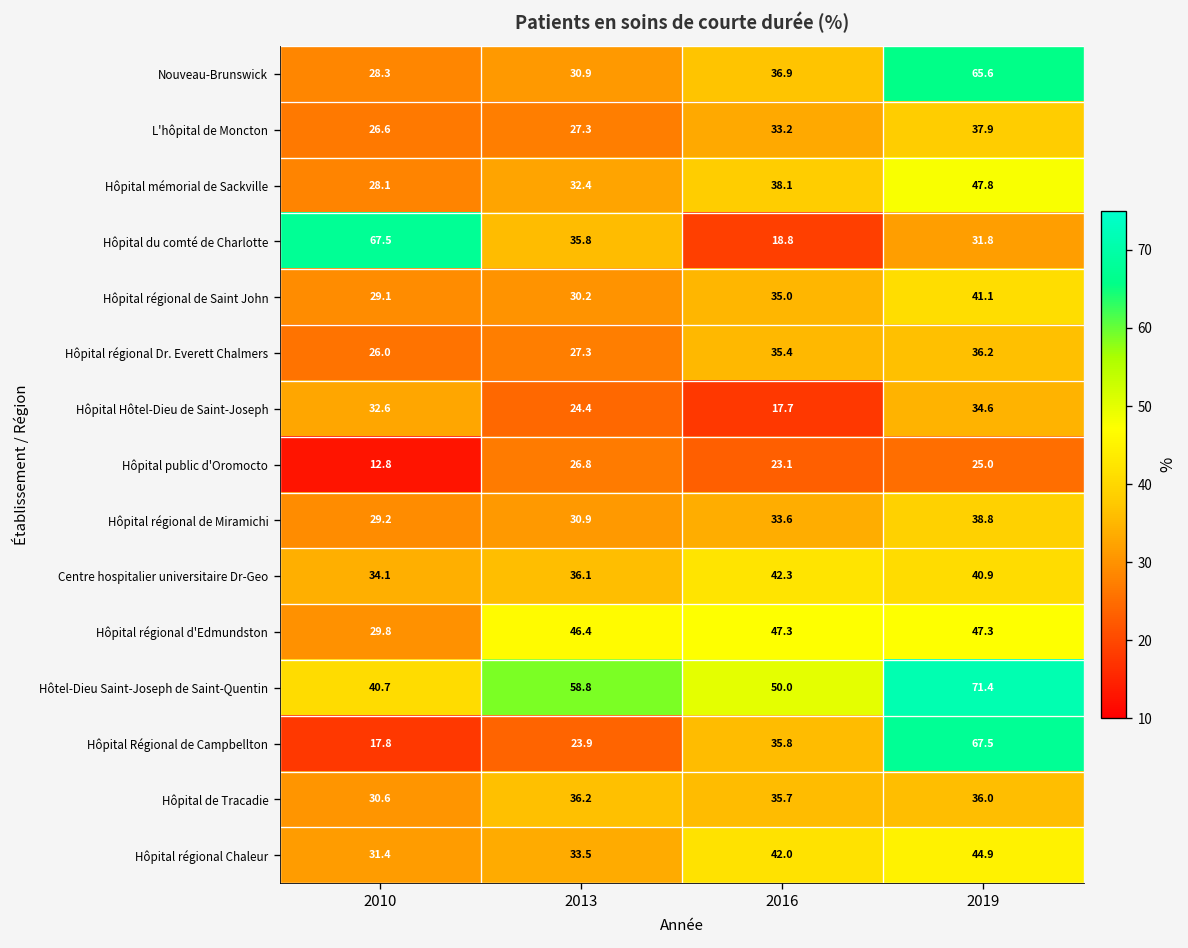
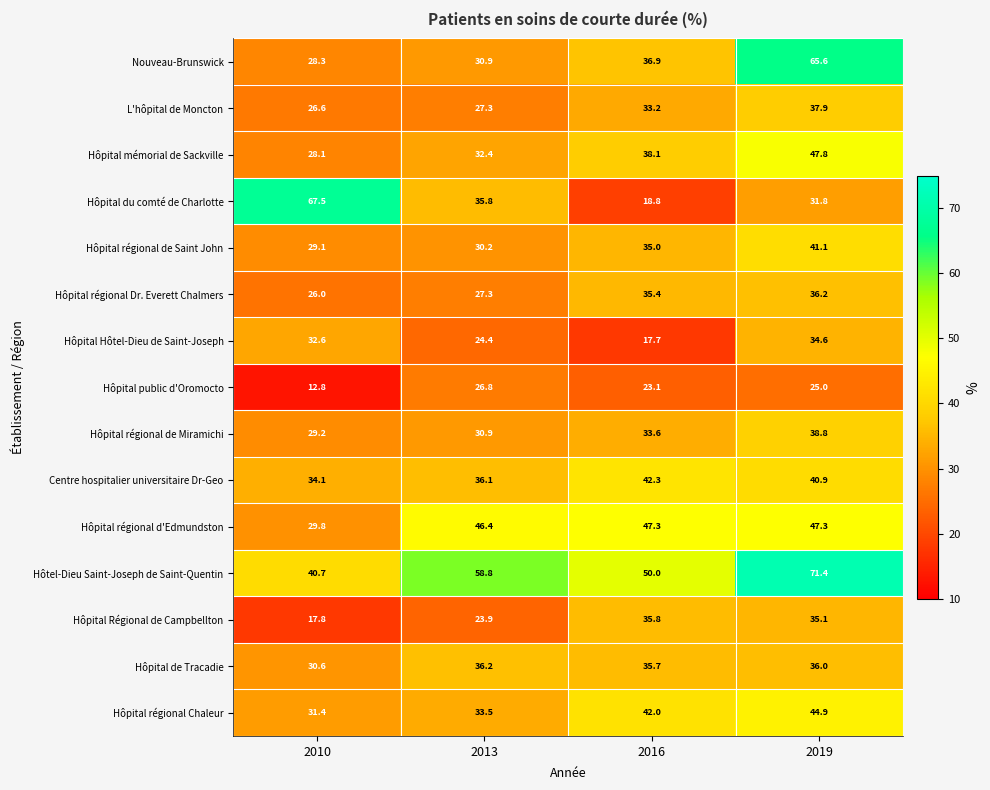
  {
    "Nouveau-Brunswick": {
      "2010": 28.3,
      "2013": 30.9,
      "2016": 36.9,
      "2019": 65.6
    },
    "L'hôpital de Moncton": {
      "2010": 26.6,
      "2013": 27.3,
      "2016": 33.2,
      "2019": 37.9
    },
    "Hôpital mémorial de Sackville": {
      "2010": 28.1,
      "2013": 32.4,
      "2016": 38.1,
      "2019": 47.8
    },
    "Hôpital du comté de Charlotte": {
      "2010": 67.5,
      "2013": 35.8,
      "2016": 18.8,
      "2019": 31.8
    },
    "Hôpital régional de Saint John": {
      "2010": 29.1,
      "2013": 30.2,
      "2016": 35.0,
      "2019": 41.1
    },
    "Hôpital régional Dr. Everett Chalmers": {
      "2010": 26.0,
      "2013": 27.3,
      "2016": 35.4,
      "2019": 36.2
    },
    "Hôpital Hôtel-Dieu de Saint-Joseph": {
      "2010": 32.6,
      "2013": 24.4,
      "2016": 17.7,
      "2019": 34.6
    },
    "Hôpital public d'Oromocto": {
      "2010": 12.8,
      "2013": 26.8,
      "2016": 23.1,
      "2019": 25.0
    },
    "Hôpital régional de Miramichi": {
      "2010": 29.2,
      "2013": 30.9,
      "2016": 33.6,
      "2019": 38.8
    },
    "Centre hospitalier universitaire Dr-Geo": {
      "2010": 34.1,
      "2013": 36.1,
      "2016": 42.3,
      "2019": 40.9
    },
    "Hôpital régional d'Edmundston": {
      "2010": 29.8,
      "2013": 46.4,
      "2016": 47.3,
      "2019": 47.3
    },
    "Hôtel-Dieu Saint-Joseph de Saint-Quentin": {
      "2010": 40.7,
      "2013": 58.8,
      "2016": 50.0,
      "2019": 71.4
    },
    "Hôpital Régional de Campbellton": {
      "2010": 17.8,
      "2013": 23.9,
      "2016": 35.8,
-     "2019": 67.5
+     "2019": 35.1
    },
    "Hôpital de Tracadie": {
      "2010": 30.6,
      "2013": 36.2,
      "2016": 35.7,
      "2019": 36.0
    },
    "Hôpital régional Chaleur": {
      "2010": 31.4,
      "2013": 33.5,
      "2016": 42.0,
      "2019": 44.9
    }
  }
